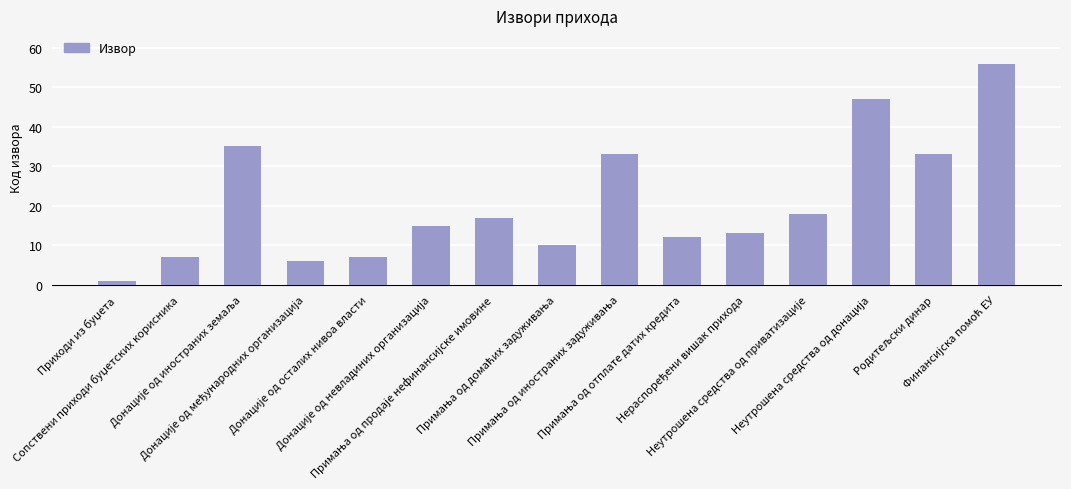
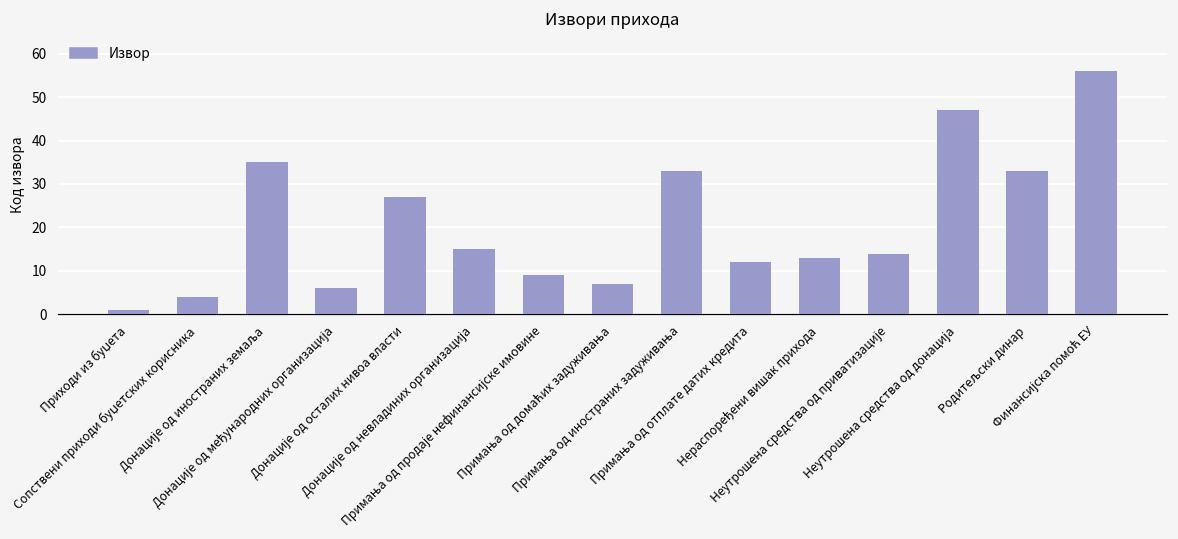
  {
    "Приходи из буџета": 1,
-   "Сопствени приходи буџетских корисника": 7,
+   "Сопствени приходи буџетских корисника": 4,
    "Донације од иностраних земаља": 35,
    "Донације од међународних организација": 6,
-   "Донације од осталих нивоа власти": 7,
+   "Донације од осталих нивоа власти": 27,
    "Донације од невладиних организација": 15,
-   "Примања од продаје нефинансијске имовине": 17,
-   "Примања од домаћих задуживања": 10,
+   "Примања од продаје нефинансијске имовине": 9,
+   "Примања од домаћих задуживања": 7,
    "Примања од иностраних задуживања": 33,
    "Примања од отплате датих кредита": 12,
    "Нераспоређени вишак прихода": 13,
-   "Неутрошена средства од приватизације": 18,
+   "Неутрошена средства од приватизације": 14,
    "Неутрошена средства од донација": 47,
    "Родитељски динар": 33,
    "Финансијска помоћ ЕУ": 56
  }
